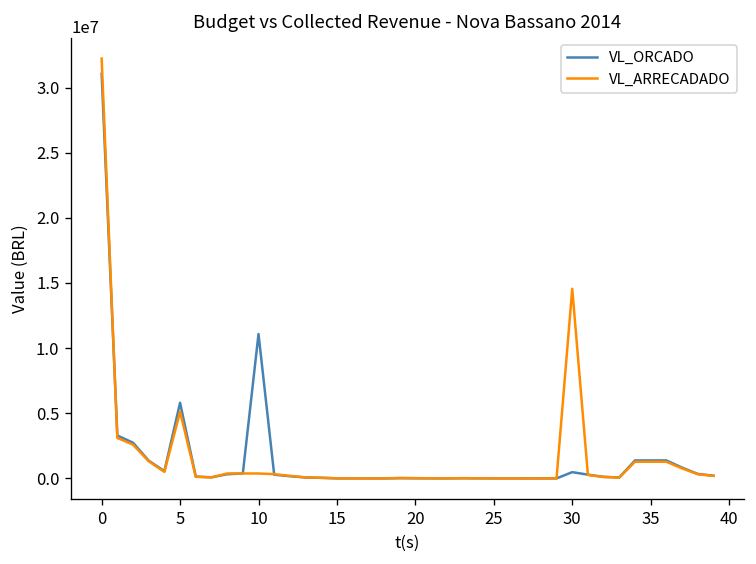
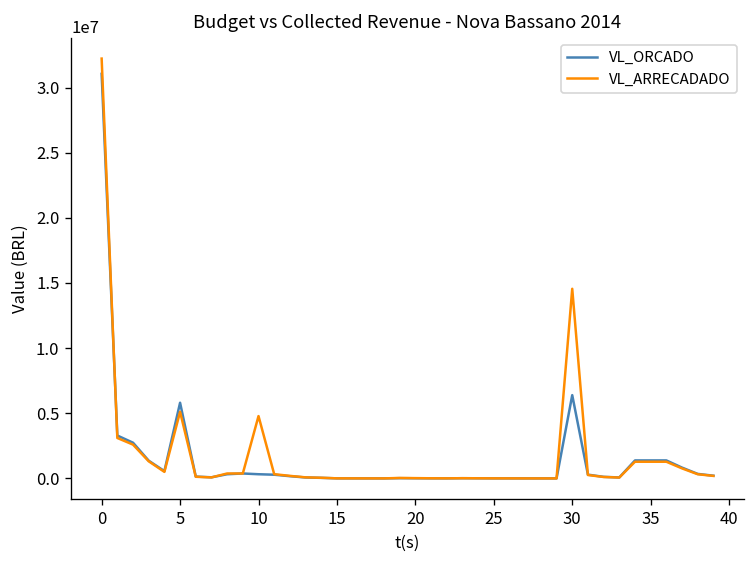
  {
    "VL_ORCADO": {
      "0": 31100000,
      "5": 5800000,
-     "10": 11100000,
-     "30": 500000
+     "10": 300000,
+     "30": 6400000
    },
    "VL_ARRECADADO": {
      "0": 32200000,
      "5": 5100000,
-     "10": 400000,
+     "10": 4800000,
      "30": 14600000
    }
  }
